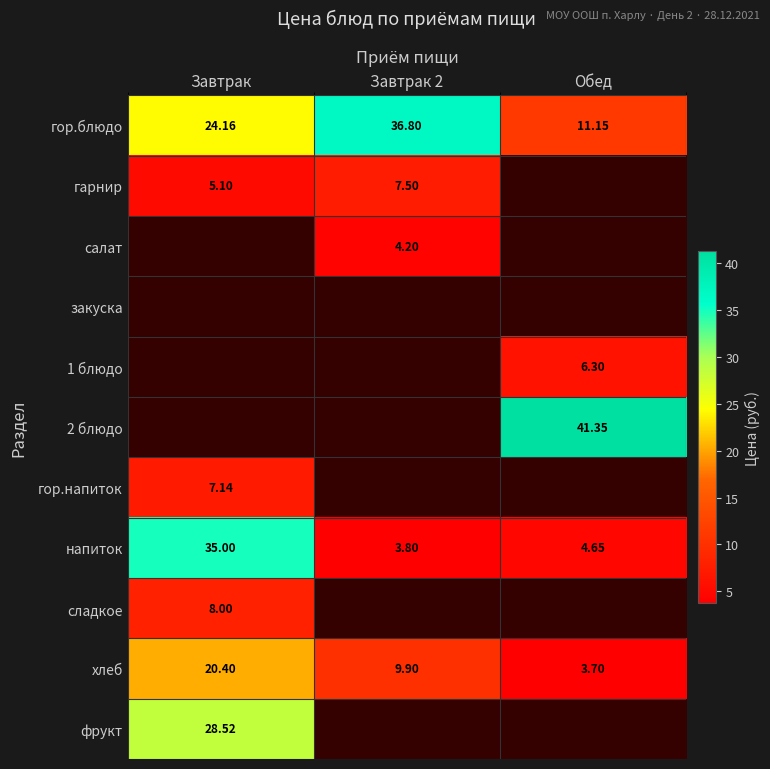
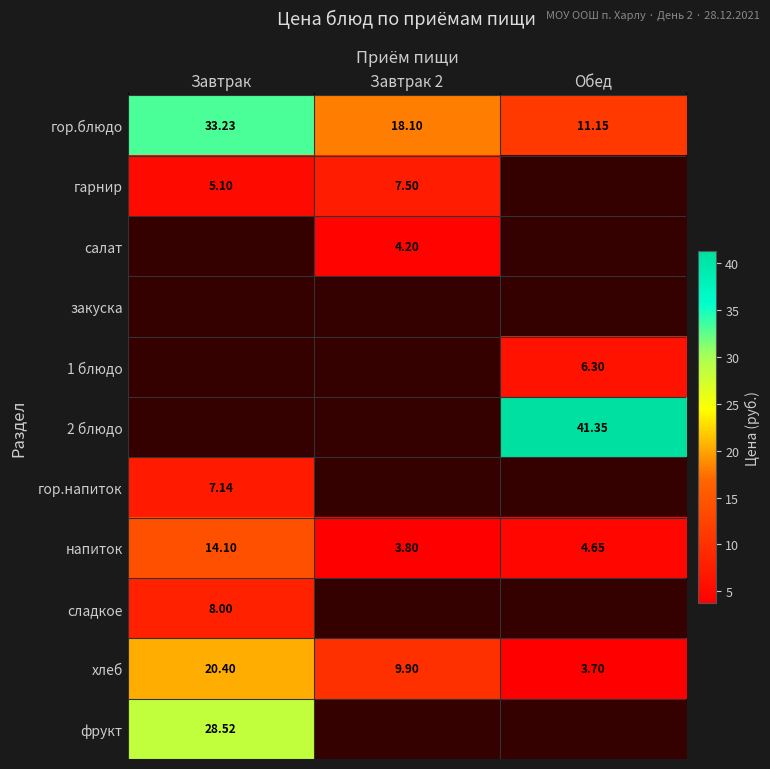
  {
    "гор.блюдо": {
-     "Завтрак": 24.16,
-     "Завтрак 2": 36.80,
+     "Завтрак": 33.23,
+     "Завтрак 2": 18.10,
      "Обед": 11.15
    },
    "гарнир": {
      "Завтрак": 5.10,
      "Завтрак 2": 7.50
    },
    "салат": {
      "Завтрак 2": 4.20
    },
    "1 блюдо": {
      "Обед": 6.30
    },
    "2 блюдо": {
      "Обед": 41.35
    },
    "гор.напиток": {
      "Завтрак": 7.14
    },
    "напиток": {
-     "Завтрак": 35.00,
+     "Завтрак": 14.10,
      "Завтрак 2": 3.80,
      "Обед": 4.65
    },
    "сладкое": {
      "Завтрак": 8.00
    },
    "хлеб": {
      "Завтрак": 20.40,
      "Завтрак 2": 9.90,
      "Обед": 3.70
    },
    "фрукт": {
      "Завтрак": 28.52
    }
  }
